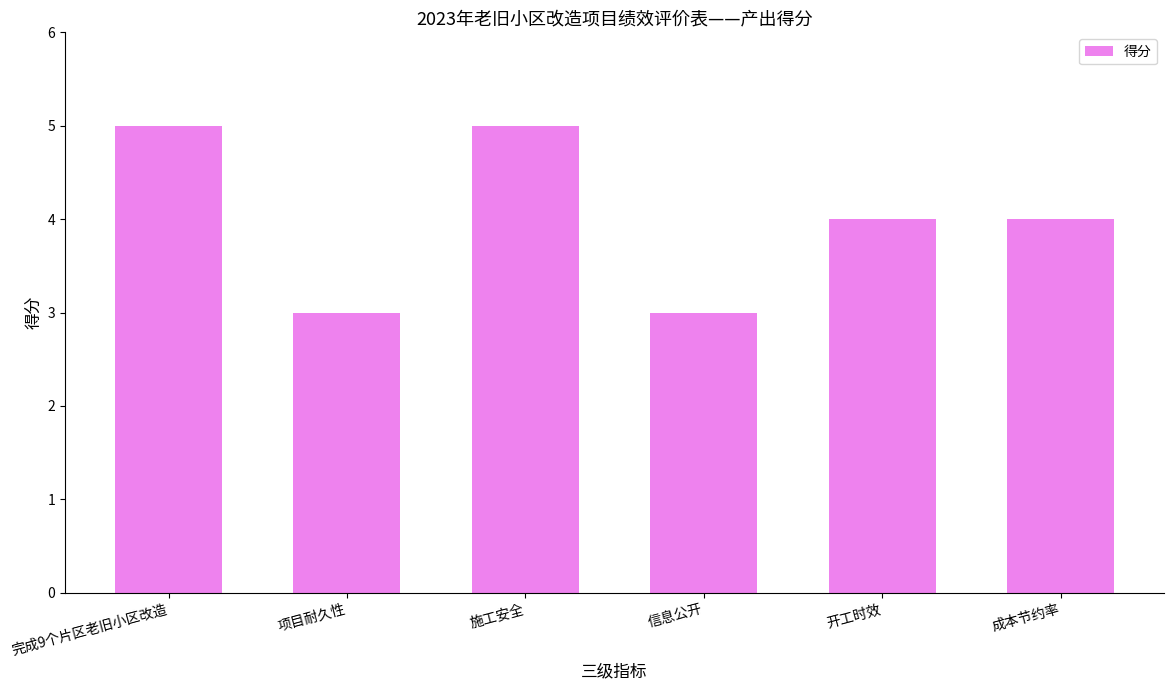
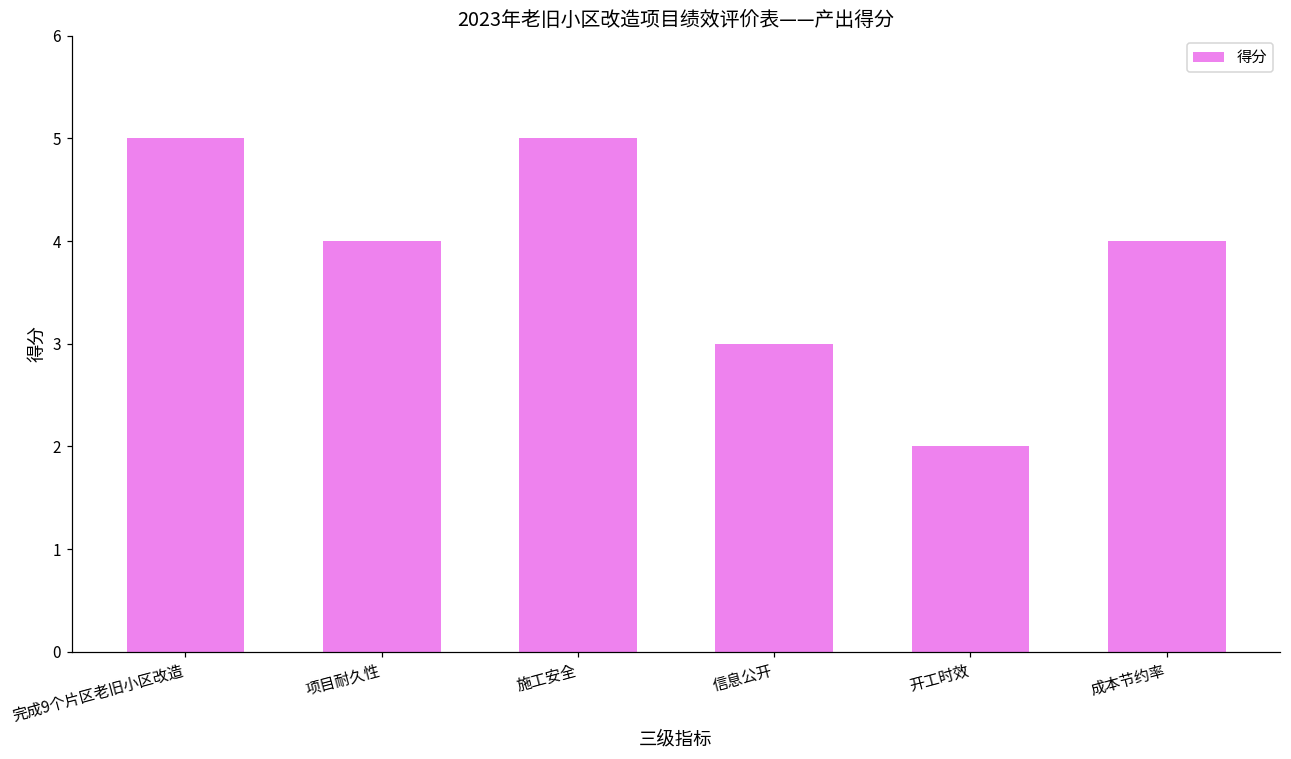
  {
    "完成9个片区老旧小区改造": 5,
-   "项目耐久性": 3,
+   "项目耐久性": 4,
    "施工安全": 5,
    "信息公开": 3,
-   "开工时效": 4,
+   "开工时效": 2,
    "成本节约率": 4
  }
